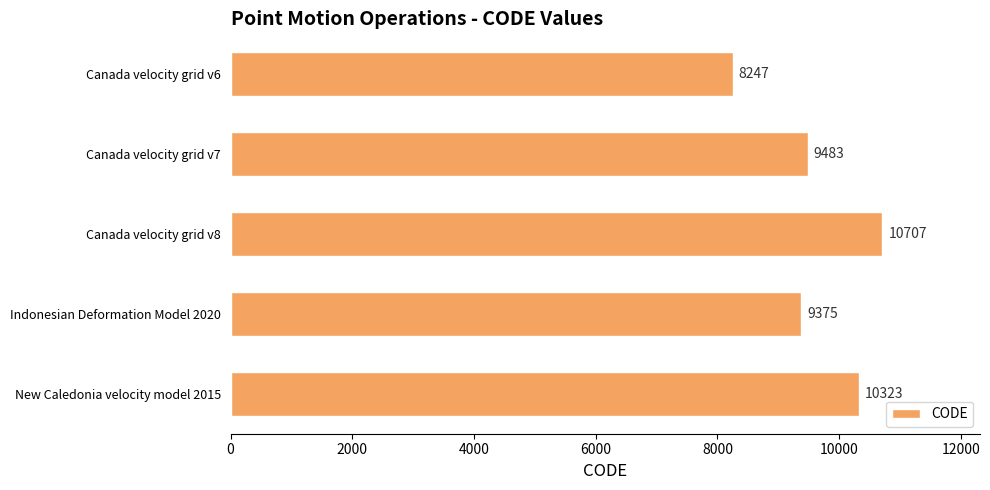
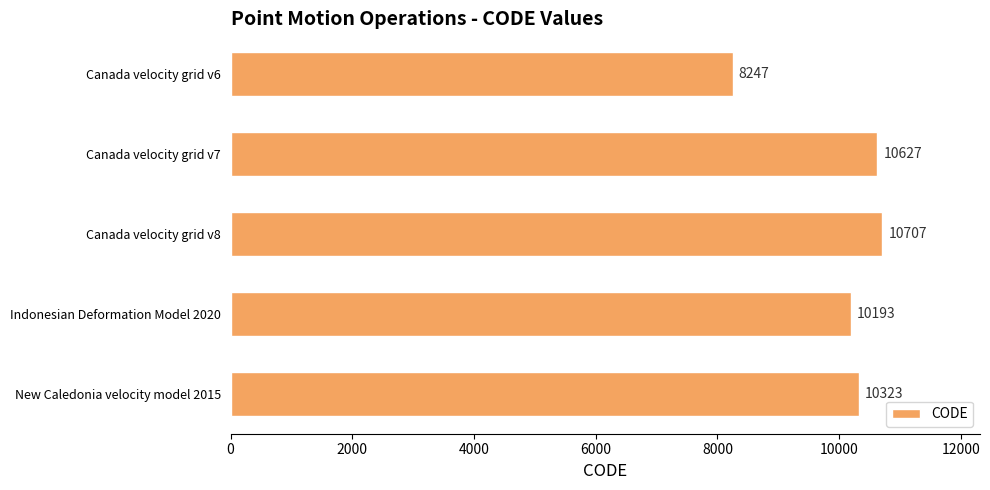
  {
    "Canada velocity grid v6": 8247,
-   "Canada velocity grid v7": 9483,
+   "Canada velocity grid v7": 10627,
    "Canada velocity grid v8": 10707,
-   "Indonesian Deformation Model 2020": 9375,
+   "Indonesian Deformation Model 2020": 10193,
    "New Caledonia velocity model 2015": 10323
  }
